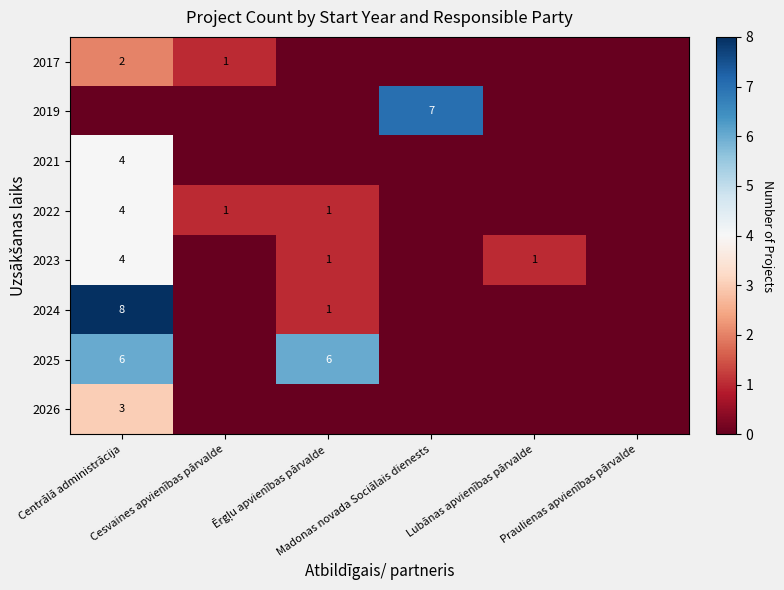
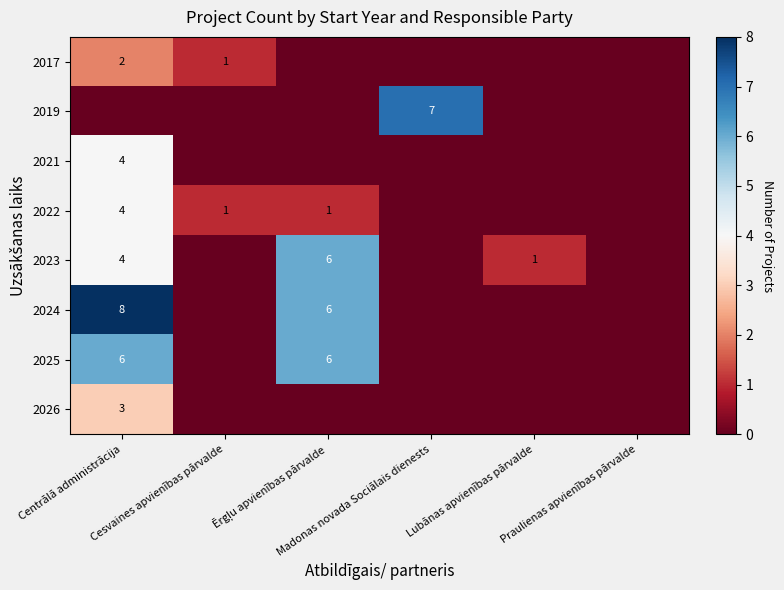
  {
    "2017": {
      "Centrālā administrācija": 2,
      "Cesvaines apvienības pārvalde": 1
    },
    "2019": {
      "Madonas novada Sociālais dienests": 7
    },
    "2021": {
      "Centrālā administrācija": 4
    },
    "2022": {
      "Centrālā administrācija": 4,
      "Cesvaines apvienības pārvalde": 1,
      "Ērgļu apvienības pārvalde": 1
    },
    "2023": {
      "Centrālā administrācija": 4,
-     "Ērgļu apvienības pārvalde": 1,
+     "Ērgļu apvienības pārvalde": 6,
      "Lubānas apvienības pārvalde": 1
    },
    "2024": {
      "Centrālā administrācija": 8,
-     "Ērgļu apvienības pārvalde": 1
+     "Ērgļu apvienības pārvalde": 6
    },
    "2025": {
      "Centrālā administrācija": 6,
      "Ērgļu apvienības pārvalde": 6
    },
    "2026": {
      "Centrālā administrācija": 3
    }
  }
